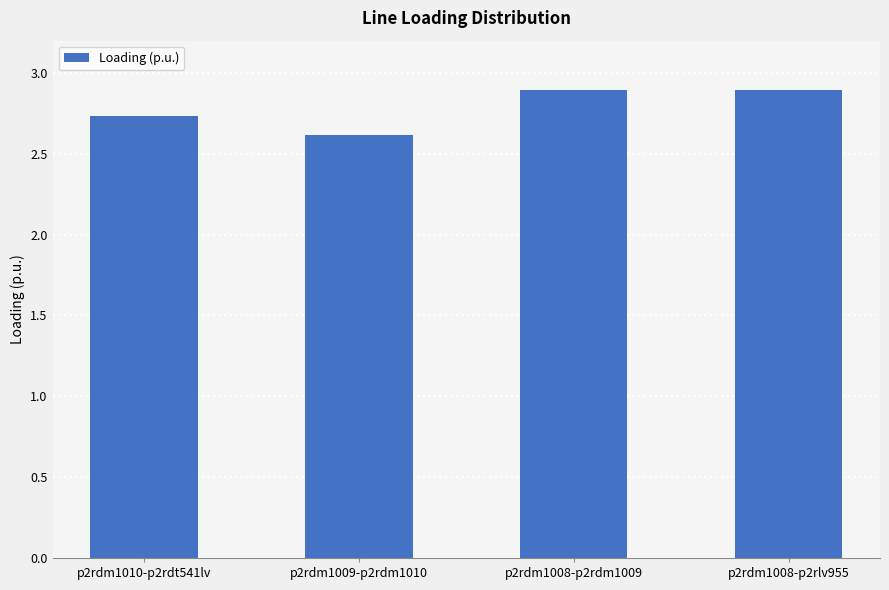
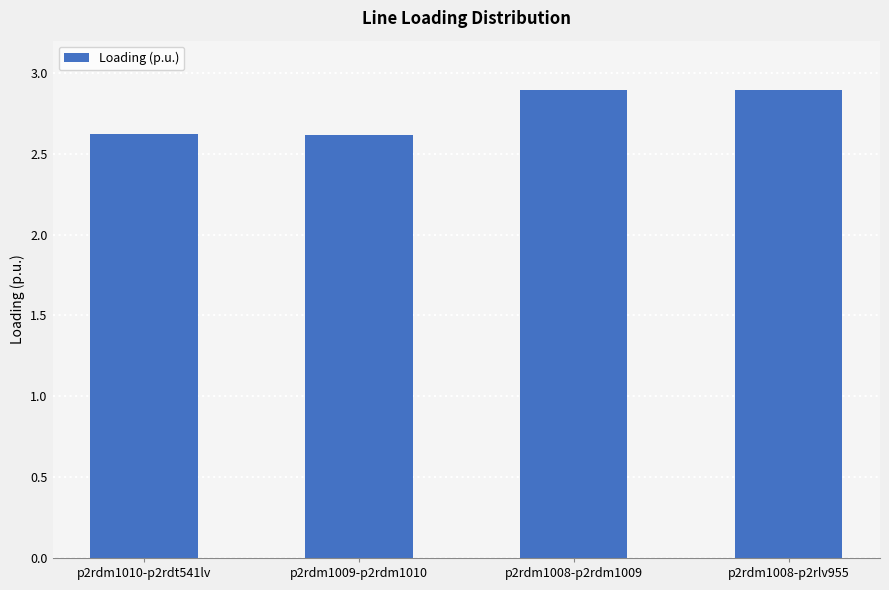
  {
-   "p2rdm1010-p2rdt541lv": 2.74,
+   "p2rdm1010-p2rdt541lv": 2.62,
    "p2rdm1009-p2rdm1010": 2.62,
    "p2rdm1008-p2rdm1009": 2.89,
    "p2rdm1008-p2rlv955": 2.89
  }
